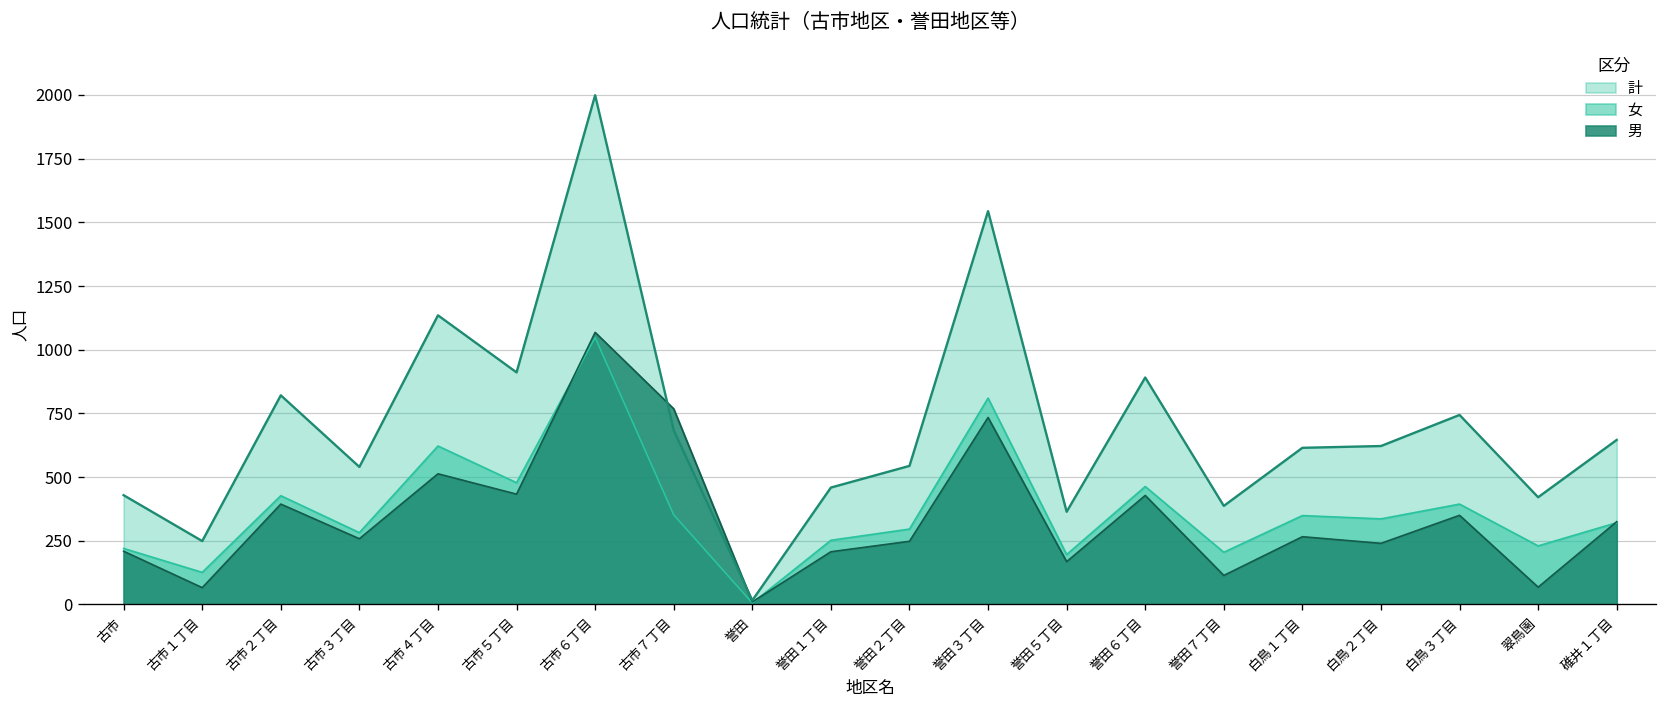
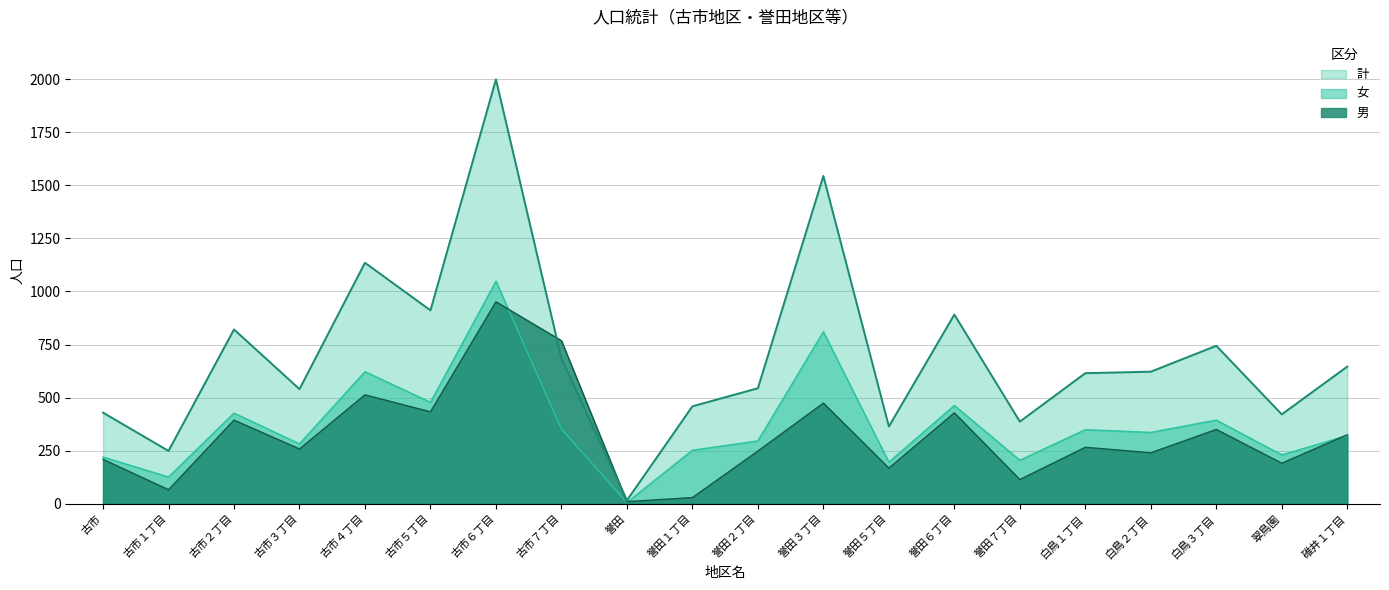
  {
    "男": {
      "古市１丁目": 70,
      "古市２丁目": 390,
      "古市３丁目": 260,
      "古市４丁目": 510,
      "古市５丁目": 430,
-     "古市６丁目": 1070,
+     "古市６丁目": 950,
      "古市７丁目": 770,
-     "誉田１丁目": 210,
+     "誉田１丁目": 30,
      "誉田２丁目": 250,
-     "誉田３丁目": 730,
+     "誉田３丁目": 470,
      "誉田５丁目": 170,
      "誉田６丁目": 430,
      "誉田７丁目": 110,
      "白鳥１丁目": 270,
      "白鳥２丁目": 240,
      "白鳥３丁目": 350,
-     "翠鳥園": 70
+     "翠鳥園": 190
    }
  }
